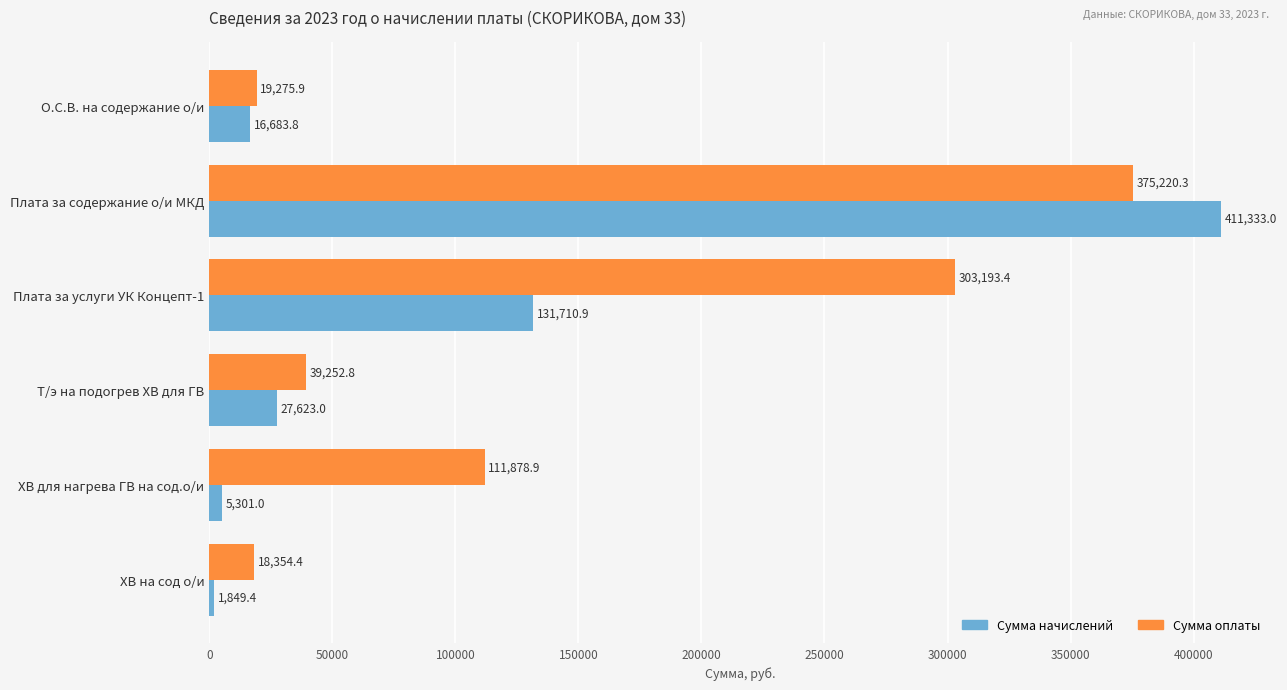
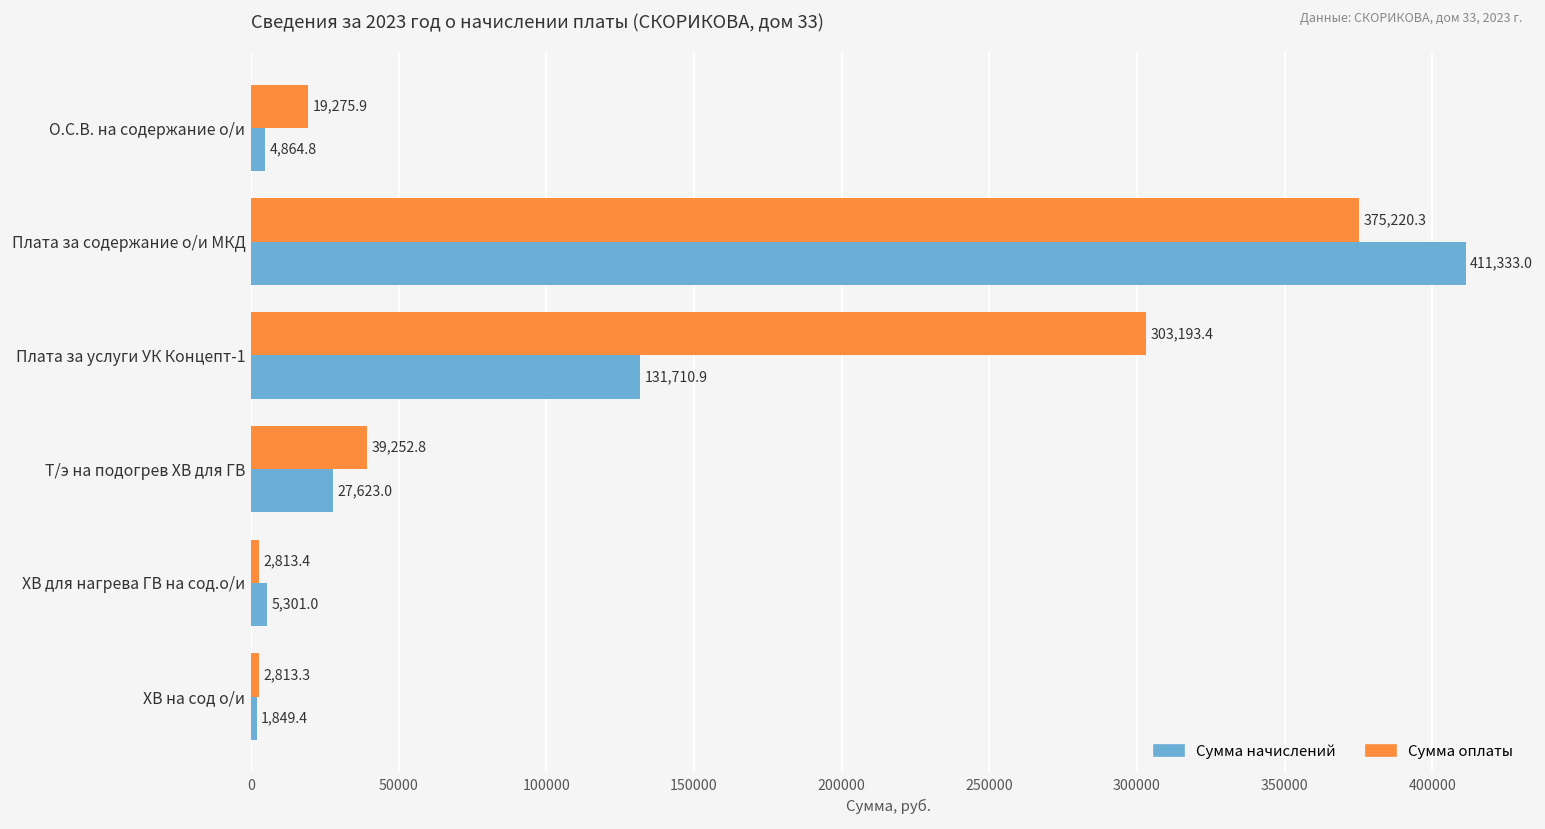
  {
    "Сумма начислений": {
-     "О.С.В. на содержание о/и": "16,683.8",
+     "О.С.В. на содержание о/и": "4,864.8",
      "Плата за содержание о/и МКД": "411,333.0",
      "Плата за услуги УК Концепт-1": "131,710.9",
      "Т/э на подогрев ХВ для ГВ": "27,623.0",
      "ХВ для нагрева ГВ на сод.о/и": "5,301.0",
      "ХВ на сод о/и": "1,849.4"
    },
    "Сумма оплаты": {
      "О.С.В. на содержание о/и": "19,275.9",
      "Плата за содержание о/и МКД": "375,220.3",
      "Плата за услуги УК Концепт-1": "303,193.4",
      "Т/э на подогрев ХВ для ГВ": "39,252.8",
-     "ХВ для нагрева ГВ на сод.о/и": "111,878.9",
-     "ХВ на сод о/и": "18,354.4"
+     "ХВ для нагрева ГВ на сод.о/и": "2,813.4",
+     "ХВ на сод о/и": "2,813.3"
    }
  }
